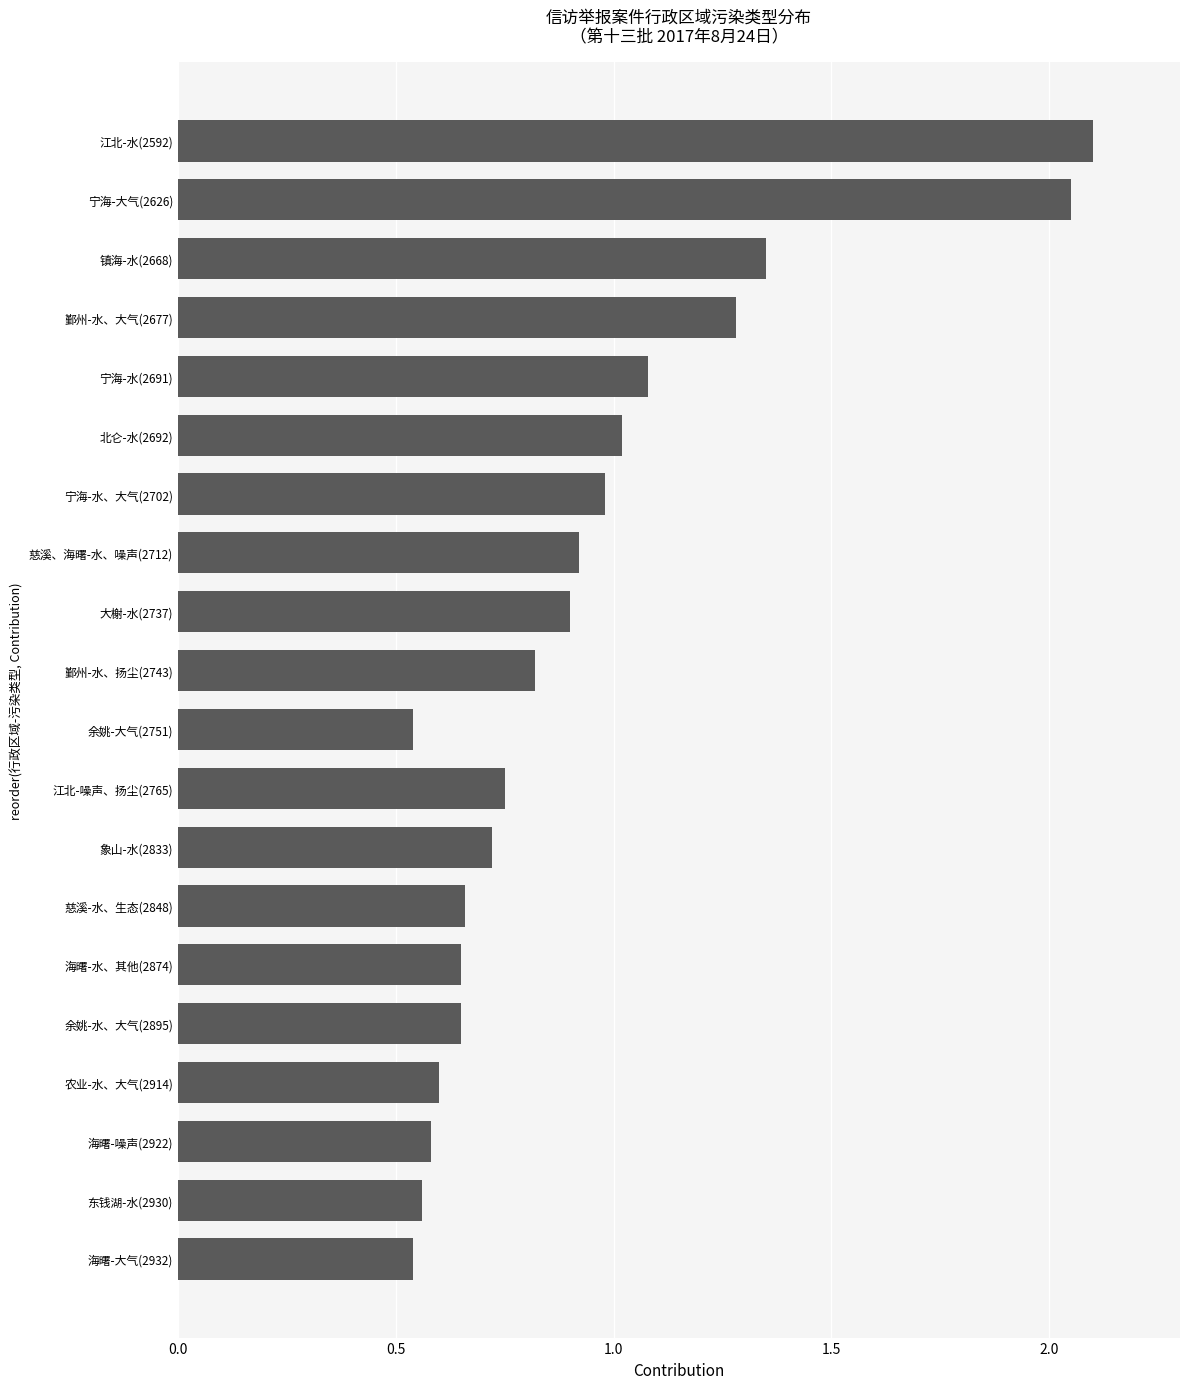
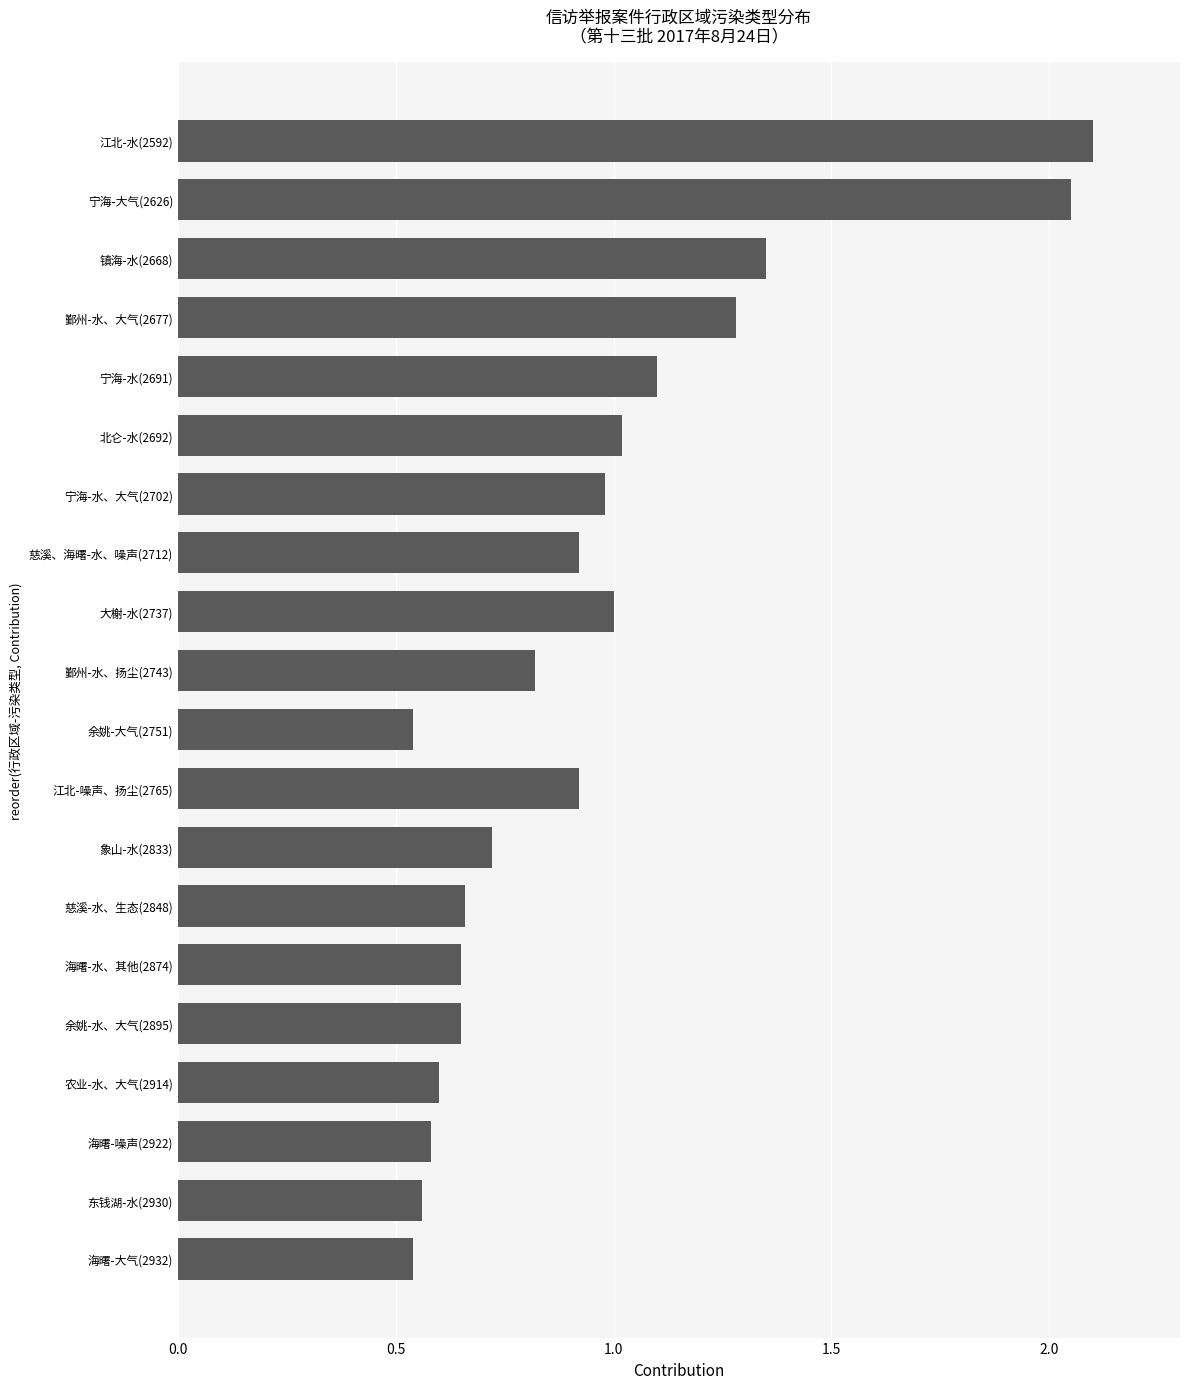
  {
    "江北-水(2592)": 2.10,
    "宁海-大气(2626)": 2.05,
    "镇海-水(2668)": 1.35,
    "鄞州-水、大气(2677)": 1.28,
-   "宁海-水(2691)": 1.08,
+   "宁海-水(2691)": 1.10,
    "北仑-水(2692)": 1.02,
    "宁海-水、大气(2702)": 0.98,
    "慈溪、海曙-水、噪声(2712)": 0.92,
-   "大榭-水(2737)": 0.9,
+   "大榭-水(2737)": 1.0,
    "鄞州-水、扬尘(2743)": 0.82,
    "余姚-大气(2751)": 0.54,
-   "江北-噪声、扬尘(2765)": 0.75,
+   "江北-噪声、扬尘(2765)": 0.92,
    "象山-水(2833)": 0.72,
    "慈溪-水、生态(2848)": 0.66,
    "海曙-水、其他(2874)": 0.65,
    "余姚-水、大气(2895)": 0.65,
    "农业-水、大气(2914)": 0.60,
    "海曙-噪声(2922)": 0.58,
    "东钱湖-水(2930)": 0.56,
    "海曙-大气(2932)": 0.54
  }
